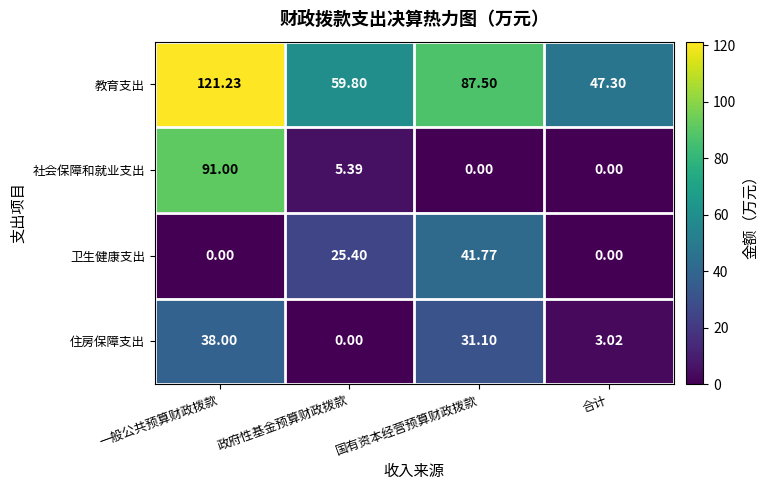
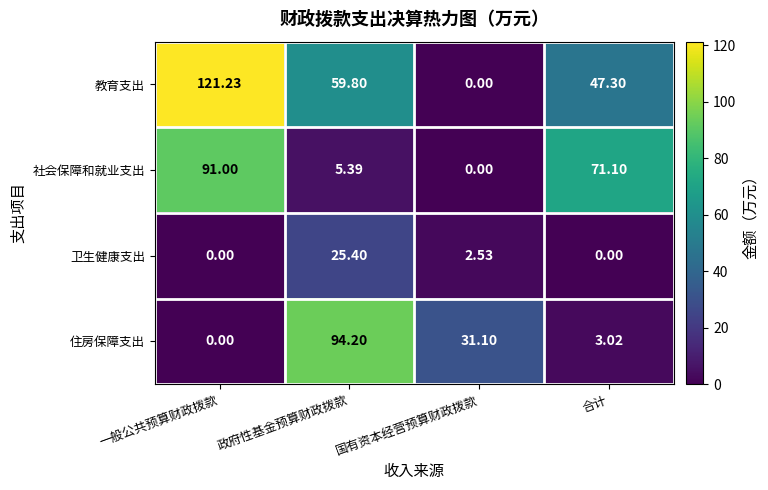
  {
    "教育支出": {
      "一般公共预算财政拨款": 121.23,
      "政府性基金预算财政拨款": 59.80,
-     "国有资本经营预算财政拨款": 87.50,
+     "国有资本经营预算财政拨款": 0.00,
      "合计": 47.30
    },
    "社会保障和就业支出": {
      "一般公共预算财政拨款": 91.00,
      "政府性基金预算财政拨款": 5.39,
      "国有资本经营预算财政拨款": 0.00,
-     "合计": 0.00
+     "合计": 71.10
    },
    "卫生健康支出": {
      "一般公共预算财政拨款": 0.00,
      "政府性基金预算财政拨款": 25.40,
-     "国有资本经营预算财政拨款": 41.77,
+     "国有资本经营预算财政拨款": 2.53,
      "合计": 0.00
    },
    "住房保障支出": {
-     "一般公共预算财政拨款": 38.00,
-     "政府性基金预算财政拨款": 0.00,
+     "一般公共预算财政拨款": 0.00,
+     "政府性基金预算财政拨款": 94.20,
      "国有资本经营预算财政拨款": 31.10,
      "合计": 3.02
    }
  }
